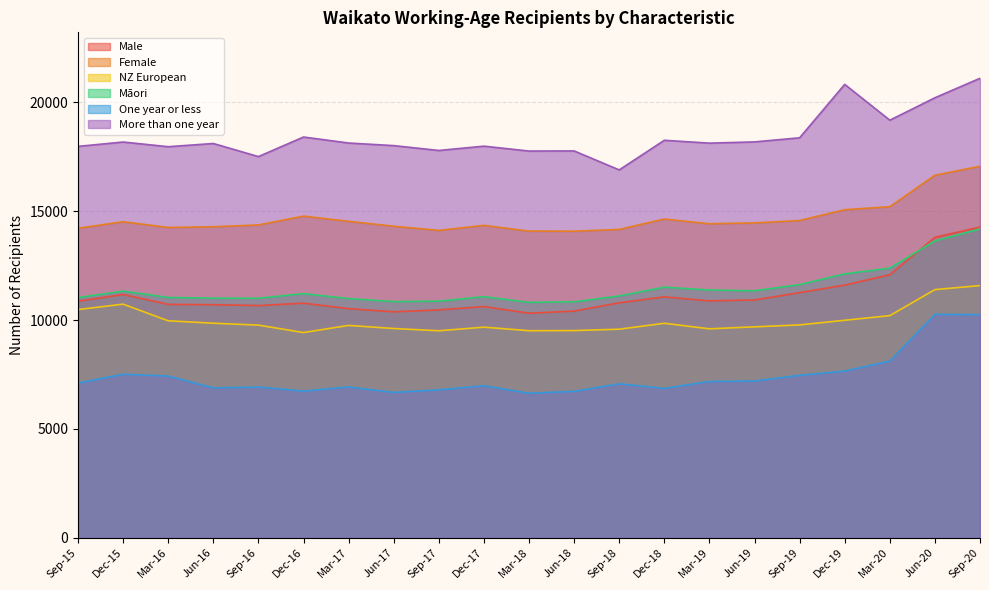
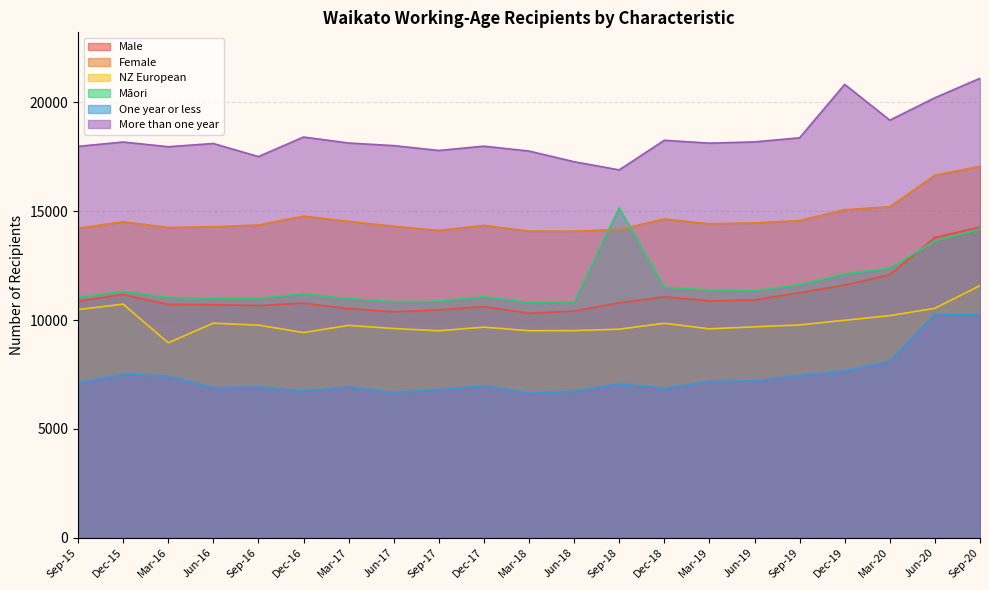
  {
    "NZ European": {
      "Sep-15": 10500,
      "Dec-15": 10700,
-     "Mar-16": 10000,
+     "Mar-16": 9000,
      "Jun-16": 9900,
      "Sep-16": 9800,
      "Dec-16": 9400,
      "Mar-17": 9800,
      "Jun-17": 9600,
      "Sep-17": 9500,
      "Dec-17": 9700,
      "Mar-18": 9500,
      "Jun-18": 9500,
      "Sep-18": 9600,
      "Dec-18": 9900,
      "Mar-19": 9600,
      "Jun-19": 9700,
      "Sep-19": 9800,
      "Dec-19": 10000,
      "Mar-20": 10200,
-     "Jun-20": 11400,
+     "Jun-20": 10500,
      "Sep-20": 11600
    },
    "Māori": {
      "Sep-15": 11000,
      "Dec-15": 11300,
      "Mar-16": 11000,
      "Jun-16": 11000,
      "Sep-16": 11000,
      "Dec-16": 11200,
      "Mar-17": 11000,
      "Jun-17": 10900,
      "Sep-17": 10900,
      "Dec-17": 11100,
      "Mar-18": 10800,
      "Jun-18": 10800,
-     "Sep-18": 11100,
+     "Sep-18": 15200,
      "Dec-18": 11500,
      "Mar-19": 11400,
      "Jun-19": 11300,
      "Sep-19": 11600,
      "Dec-19": 12100,
      "Mar-20": 12400,
      "Jun-20": 13600
    },
    "One year or less": {
      "Sep-15": 7100,
      "Dec-15": 7500,
      "Mar-16": 7400,
      "Jun-16": 6900,
      "Sep-16": 6900,
      "Dec-16": 6700,
      "Mar-17": 6900,
      "Jun-17": 6700,
      "Sep-17": 6800,
      "Dec-17": 7000,
      "Mar-18": 6600,
      "Jun-18": 6700,
      "Sep-18": 7100,
      "Dec-18": 6900,
      "Mar-19": 7200,
      "Jun-19": 7200,
      "Sep-19": 7500,
      "Dec-19": 7700,
      "Mar-20": 8100,
      "Jun-20": 10300,
      "Sep-20": 10300
    },
    "More than one year": {
      "Sep-15": 18000,
      "Dec-15": 18200,
      "Mar-16": 18000,
      "Jun-16": 18100,
      "Sep-16": 17500,
      "Dec-16": 18400,
      "Mar-17": 18100,
      "Jun-17": 18000,
      "Sep-17": 17800,
      "Dec-17": 18000,
      "Mar-18": 17800,
-     "Jun-18": 17800,
+     "Jun-18": 17300,
      "Sep-18": 16900,
      "Dec-18": 18300,
      "Mar-19": 18100,
      "Jun-19": 18200,
      "Sep-19": 18400,
      "Dec-19": 20800,
      "Mar-20": 19200,
      "Jun-20": 20200,
      "Sep-20": 21100
    }
  }
